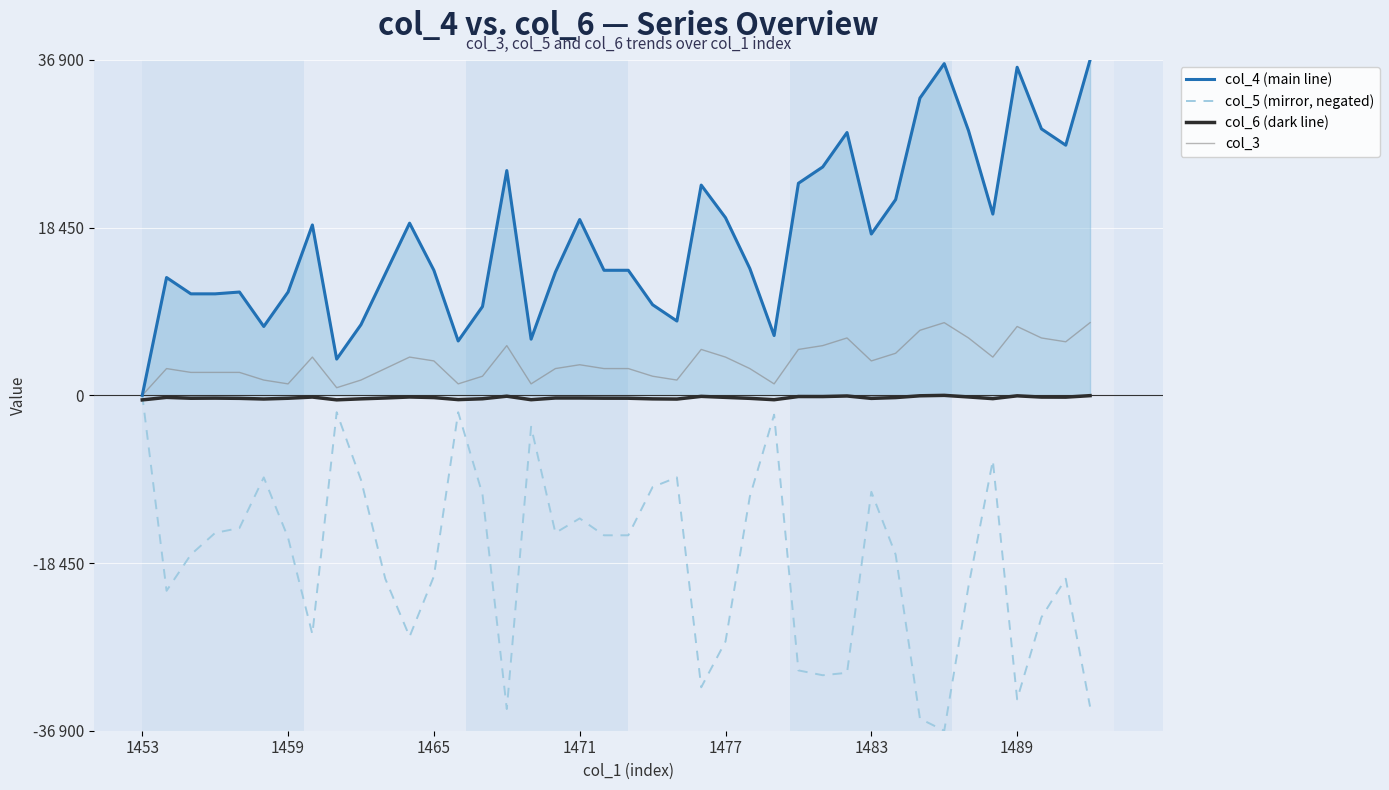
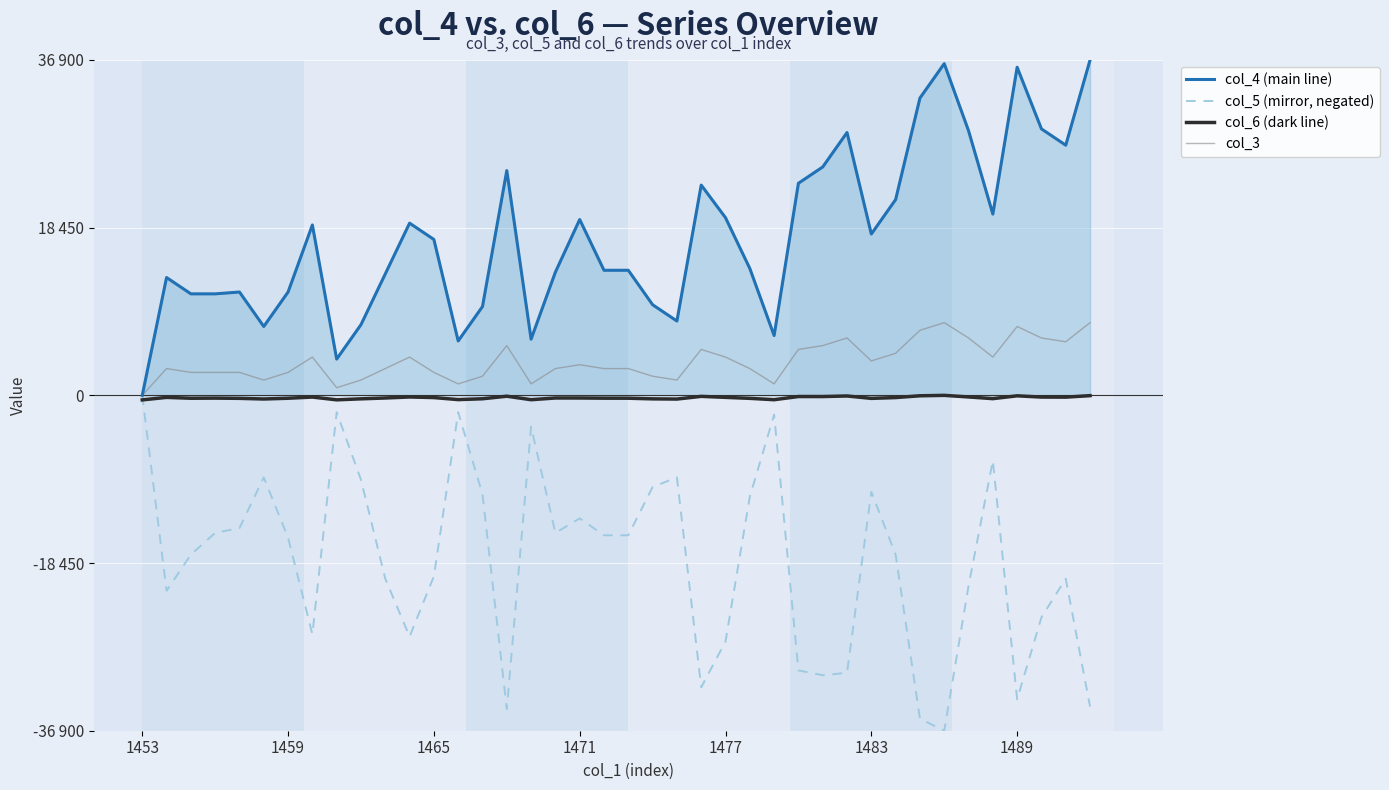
  {
    "col_4 (main line)": {
      "1459": 11000,
-     "1465": 14000,
+     "1465": 17000,
      "1471": 19000,
      "1477": 20000,
      "1483": 18000,
      "1489": 36000
    },
    "col_5 (mirror, negated)": {
      "1459": -16000,
      "1465": -20000,
      "1471": -14000,
      "1477": -27000,
      "1483": -11000,
      "1489": -33000
    },
    "col_6 (dark line)": {
      "1453": -1000,
      "1459": 0,
      "1465": 0,
      "1471": 0,
      "1477": 0,
      "1483": 0,
      "1489": 0
    },
    "col_3": {
-     "1459": 1000,
-     "1465": 4000,
+     "1459": 3000,
+     "1465": 3000,
      "1471": 3000,
      "1477": 4000,
      "1483": 4000,
      "1489": 8000
    }
  }
